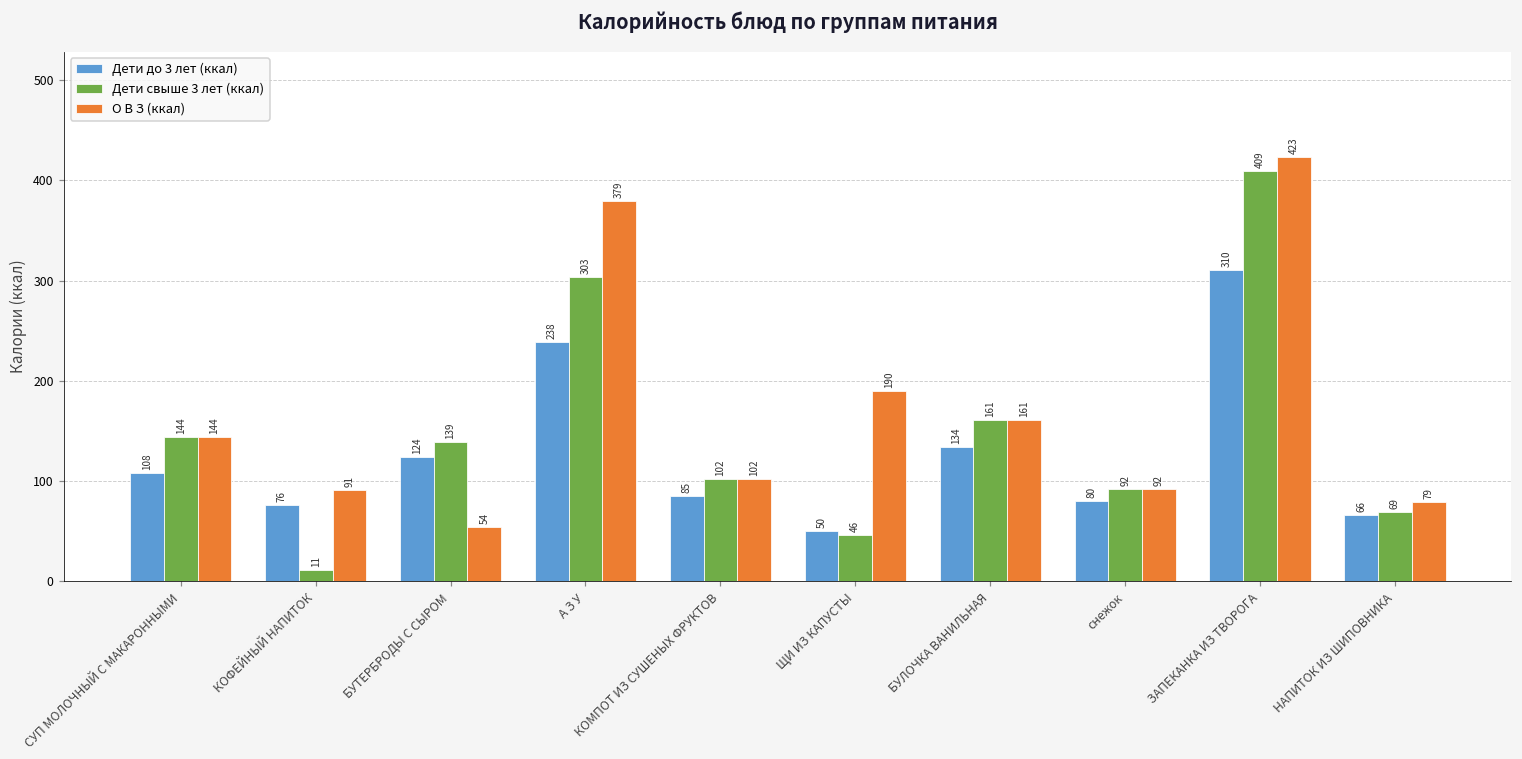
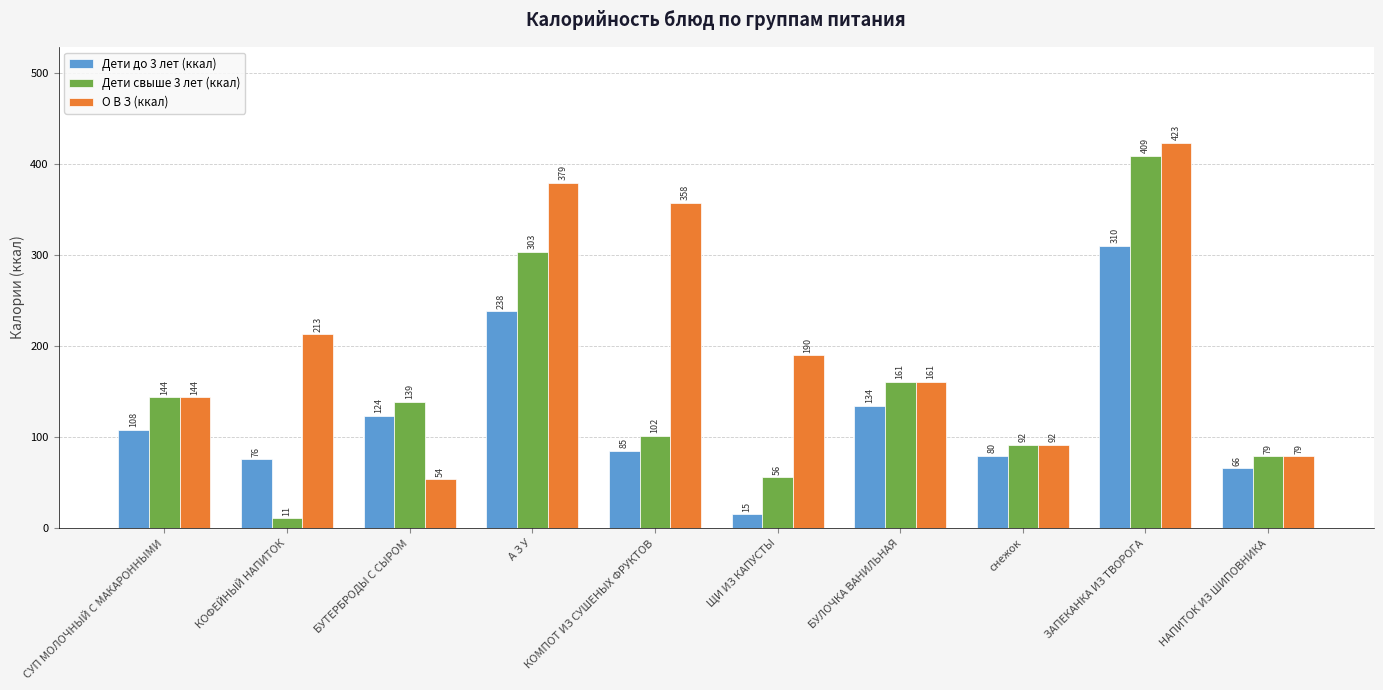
  {
    "Дети до 3 лет (ккал)": {
      "СУП МОЛОЧНЫЙ С МАКАРОННЫМИ": 108,
      "КОФЕЙНЫЙ НАПИТОК": 76,
      "БУТЕРБРОДЫ С СЫРОМ": 124,
      "А З У": 238,
      "КОМПОТ ИЗ СУШЕНЫХ ФРУКТОВ": 85,
-     "ЩИ ИЗ КАПУСТЫ": 50,
+     "ЩИ ИЗ КАПУСТЫ": 15,
      "БУЛОЧКА ВАНИЛЬНАЯ": 134,
      "снежок": 80,
      "ЗАПЕКАНКА ИЗ ТВОРОГА": 310,
      "НАПИТОК ИЗ ШИПОВНИКА": 66
    },
    "Дети свыше 3 лет (ккал)": {
      "СУП МОЛОЧНЫЙ С МАКАРОННЫМИ": 144,
      "КОФЕЙНЫЙ НАПИТОК": 11,
      "БУТЕРБРОДЫ С СЫРОМ": 139,
      "А З У": 303,
      "КОМПОТ ИЗ СУШЕНЫХ ФРУКТОВ": 102,
-     "ЩИ ИЗ КАПУСТЫ": 46,
+     "ЩИ ИЗ КАПУСТЫ": 56,
      "БУЛОЧКА ВАНИЛЬНАЯ": 161,
      "снежок": 92,
      "ЗАПЕКАНКА ИЗ ТВОРОГА": 409,
-     "НАПИТОК ИЗ ШИПОВНИКА": 69
+     "НАПИТОК ИЗ ШИПОВНИКА": 79
    },
    "О В З (ккал)": {
      "СУП МОЛОЧНЫЙ С МАКАРОННЫМИ": 144,
-     "КОФЕЙНЫЙ НАПИТОК": 91,
+     "КОФЕЙНЫЙ НАПИТОК": 213,
      "БУТЕРБРОДЫ С СЫРОМ": 54,
      "А З У": 379,
-     "КОМПОТ ИЗ СУШЕНЫХ ФРУКТОВ": 102,
+     "КОМПОТ ИЗ СУШЕНЫХ ФРУКТОВ": 358,
      "ЩИ ИЗ КАПУСТЫ": 190,
      "БУЛОЧКА ВАНИЛЬНАЯ": 161,
      "снежок": 92,
      "ЗАПЕКАНКА ИЗ ТВОРОГА": 423,
      "НАПИТОК ИЗ ШИПОВНИКА": 79
    }
  }
